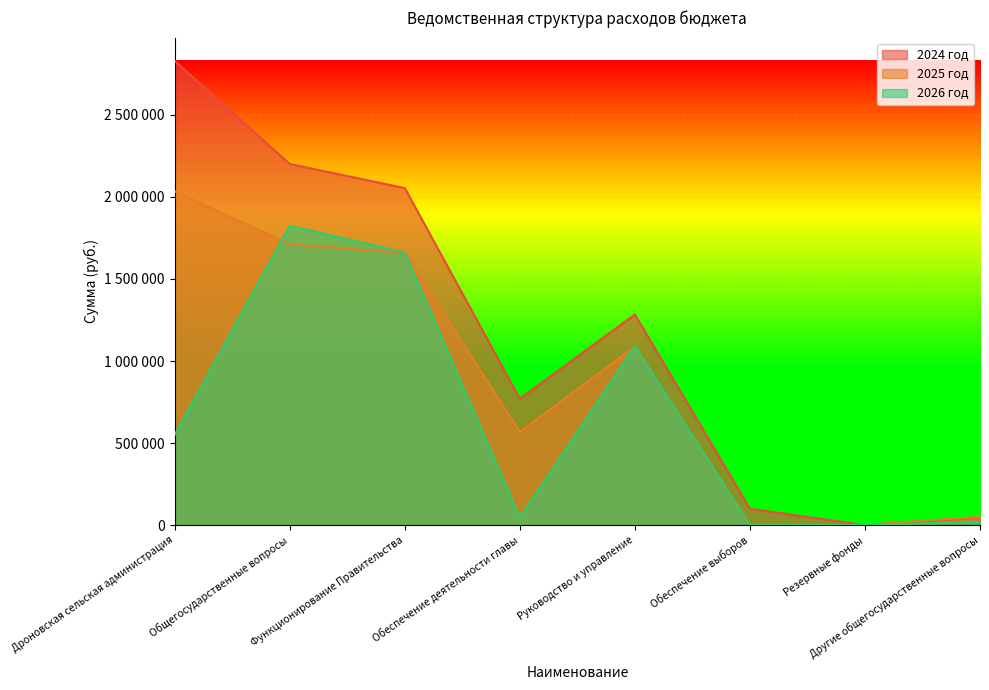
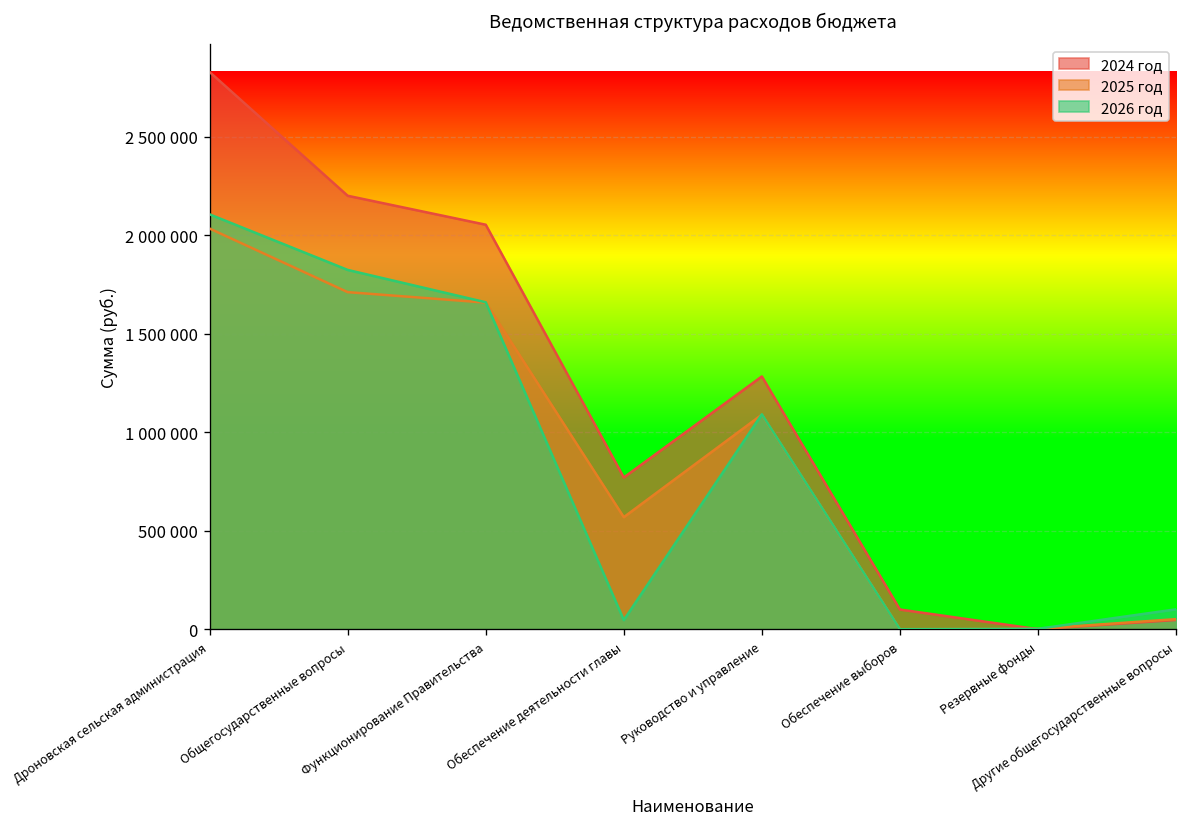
  {
    "2026 год": {
-     "Дроновская сельская администрация": 550000,
+     "Дроновская сельская администрация": 2110000,
      "Общегосударственные вопросы": 1820000,
      "Обеспечение деятельности главы": 50000,
-     "Другие общегосударственные вопросы": 20000
+     "Другие общегосударственные вопросы": 100000
    }
  }
